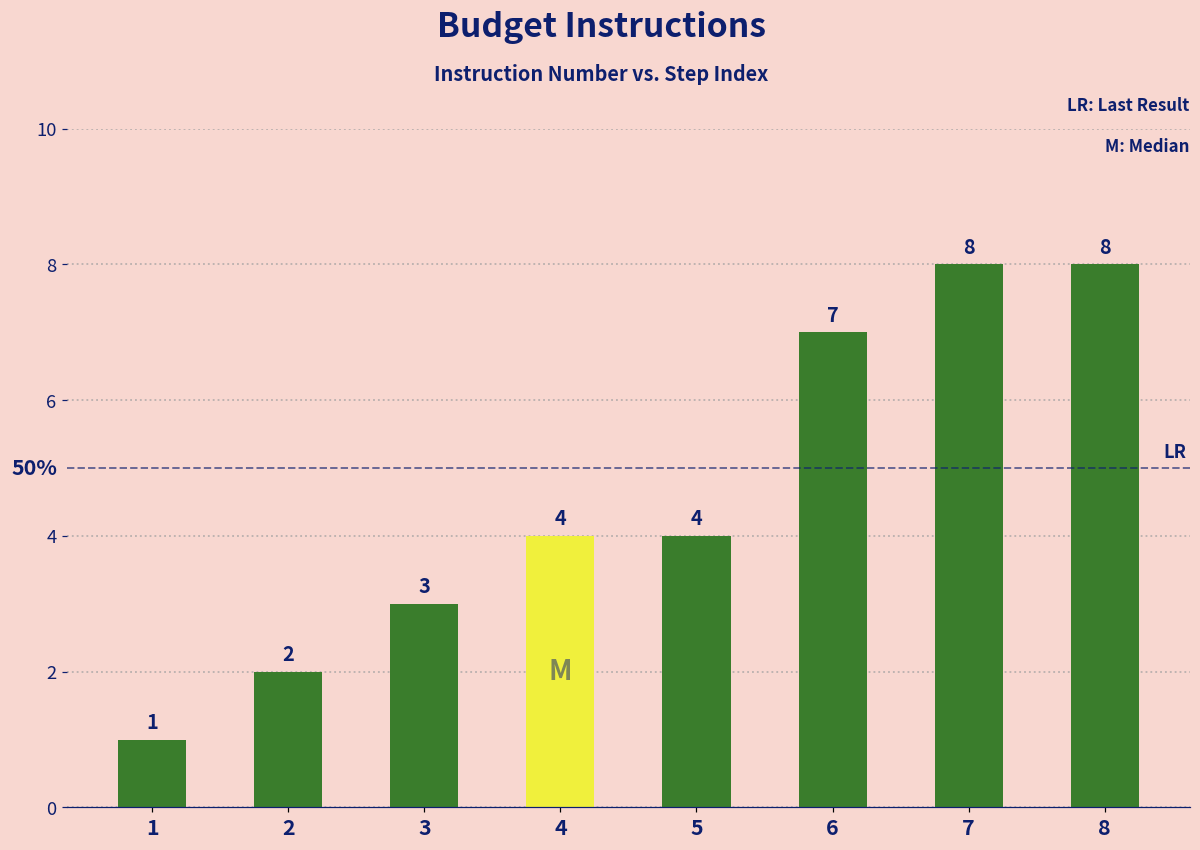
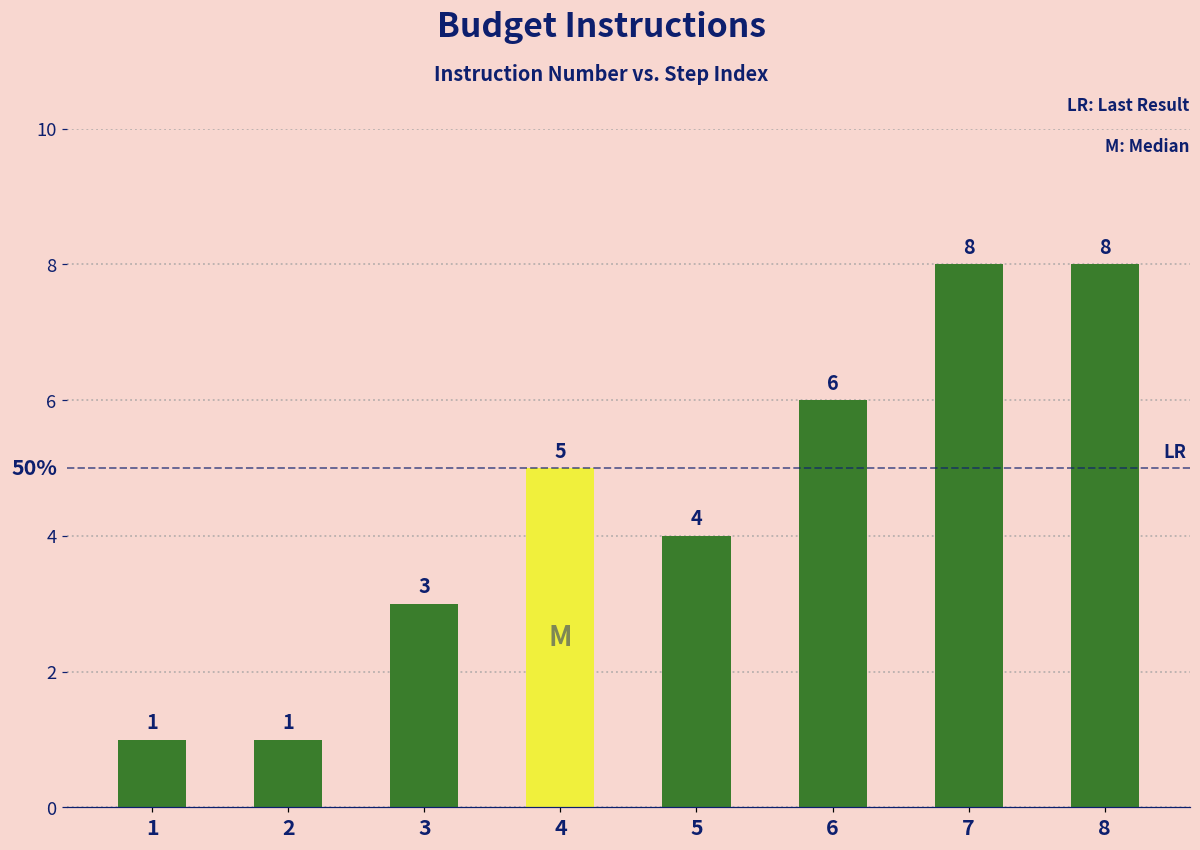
  {
    "1": 1,
-   "2": 2,
+   "2": 1,
    "3": 3,
-   "4": 4,
+   "4": 5,
    "5": 4,
-   "6": 7,
+   "6": 6,
    "7": 8,
    "8": 8
  }
